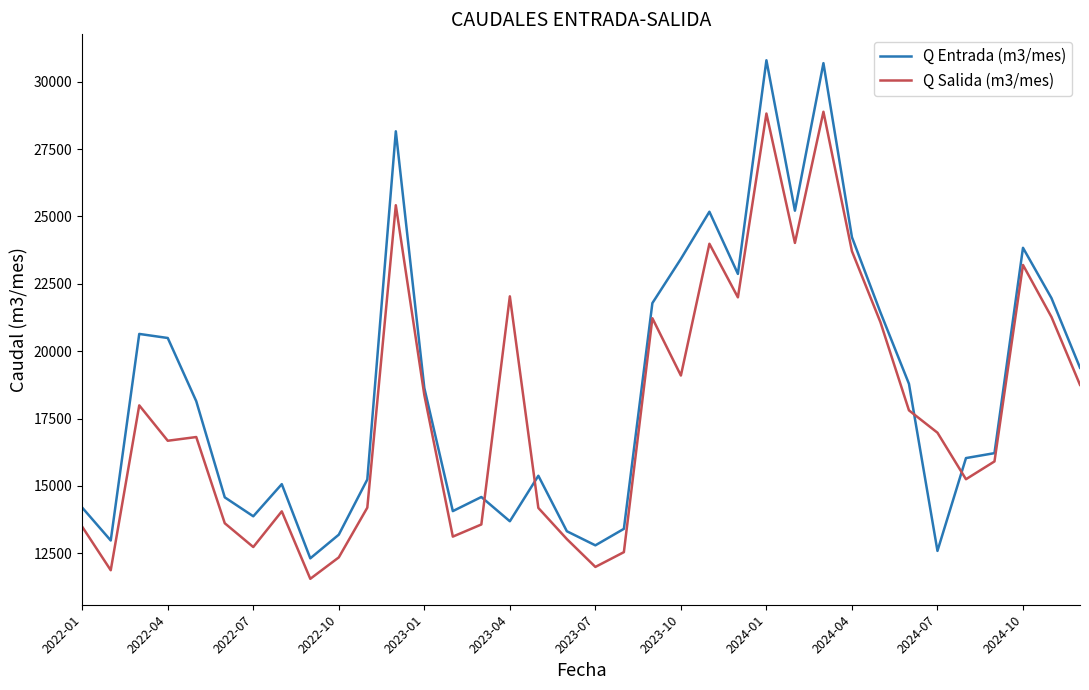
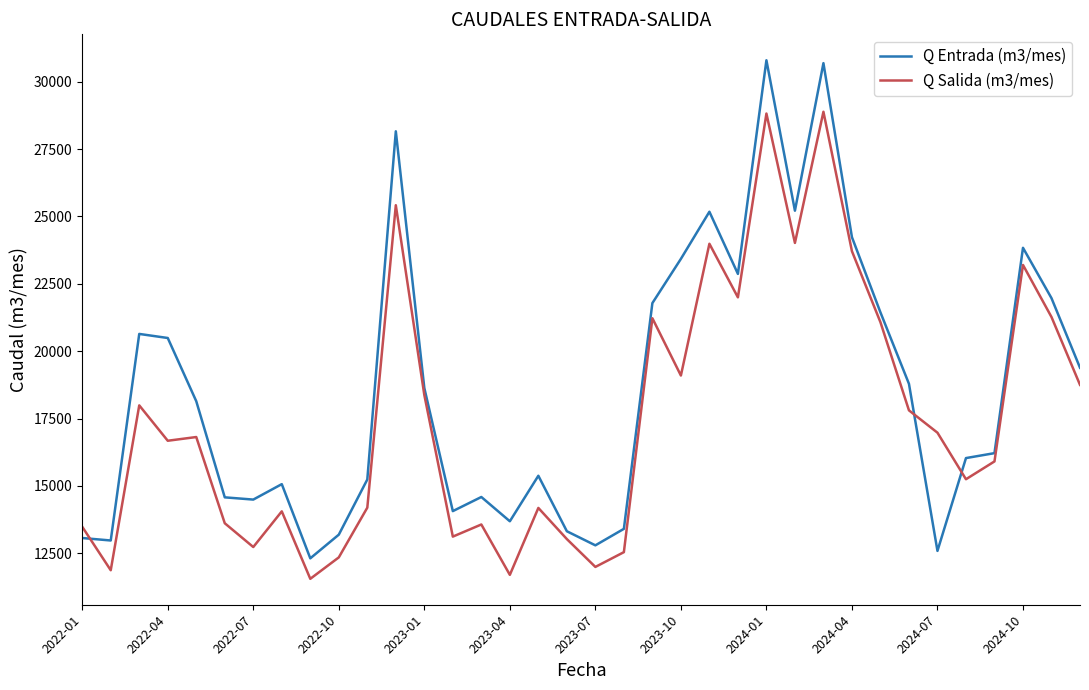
  {
    "Q Entrada (m3/mes)": {
-     "2022-01": 14200,
+     "2022-01": 13100,
      "2022-04": 20500,
-     "2022-07": 13900,
+     "2022-07": 14500,
      "2022-10": 13200,
      "2023-01": 18600,
      "2023-04": 13700,
      "2023-07": 12800,
      "2023-10": 23400,
      "2024-01": 30800,
      "2024-04": 24200,
      "2024-07": 12600,
      "2024-10": 23800
    },
    "Q Salida (m3/mes)": {
      "2022-01": 13500,
      "2022-04": 16700,
      "2022-07": 12700,
      "2022-10": 12300,
      "2023-01": 18400,
-     "2023-04": 22000,
+     "2023-04": 11700,
      "2023-07": 12000,
      "2023-10": 19100,
      "2024-01": 28800,
      "2024-04": 23700,
      "2024-07": 17000,
      "2024-10": 23200
    }
  }
